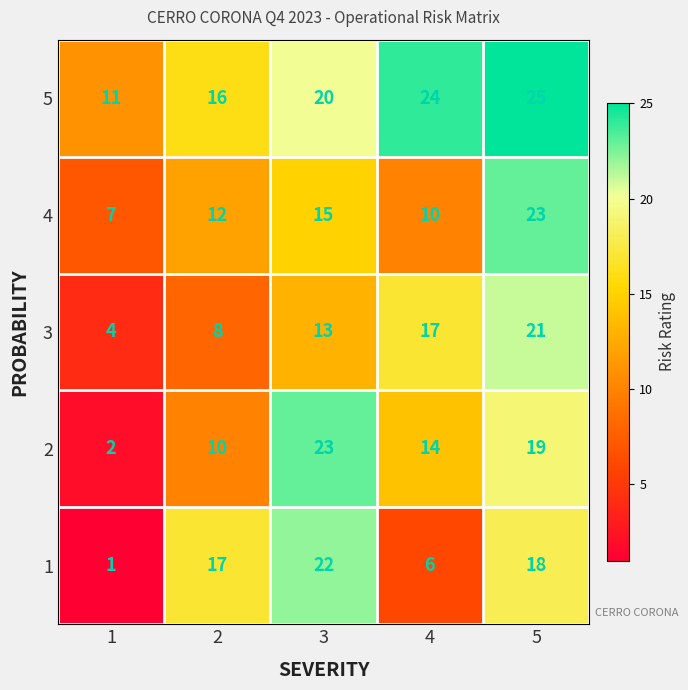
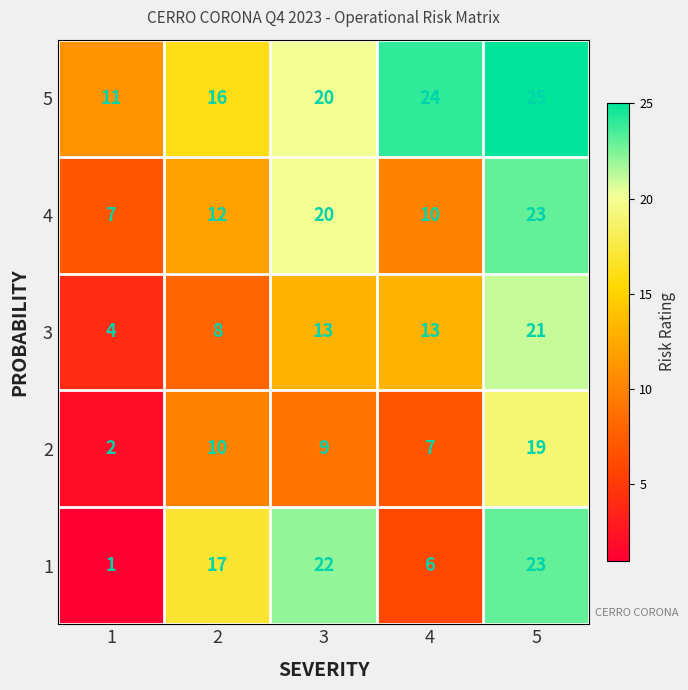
  {
    "4": {
-     "3": 15
+     "3": 20
    },
    "3": {
-     "4": 17
+     "4": 13
    },
    "2": {
-     "3": 23,
-     "4": 14
+     "3": 9,
+     "4": 7
    },
    "1": {
-     "5": 18
+     "5": 23
    }
  }
